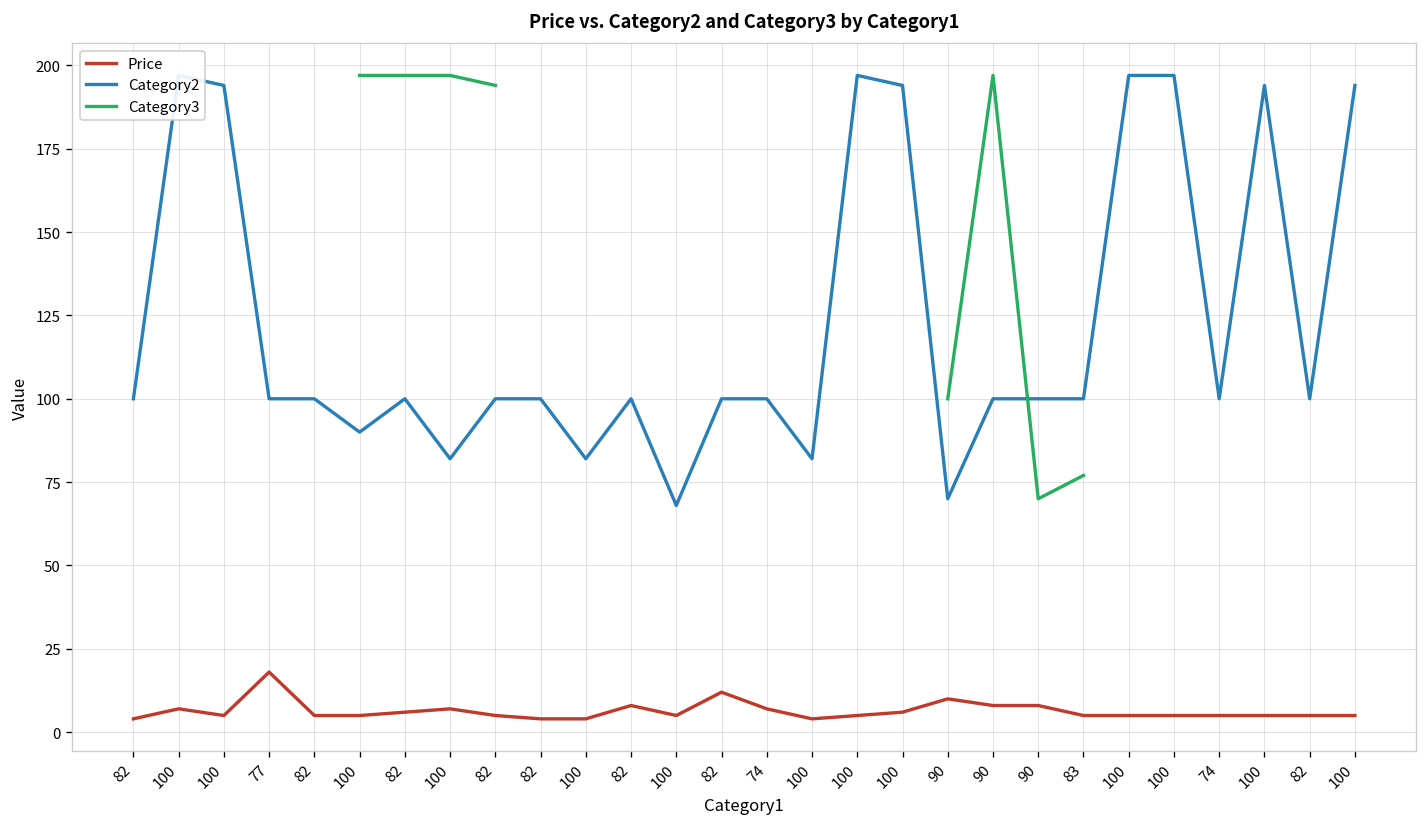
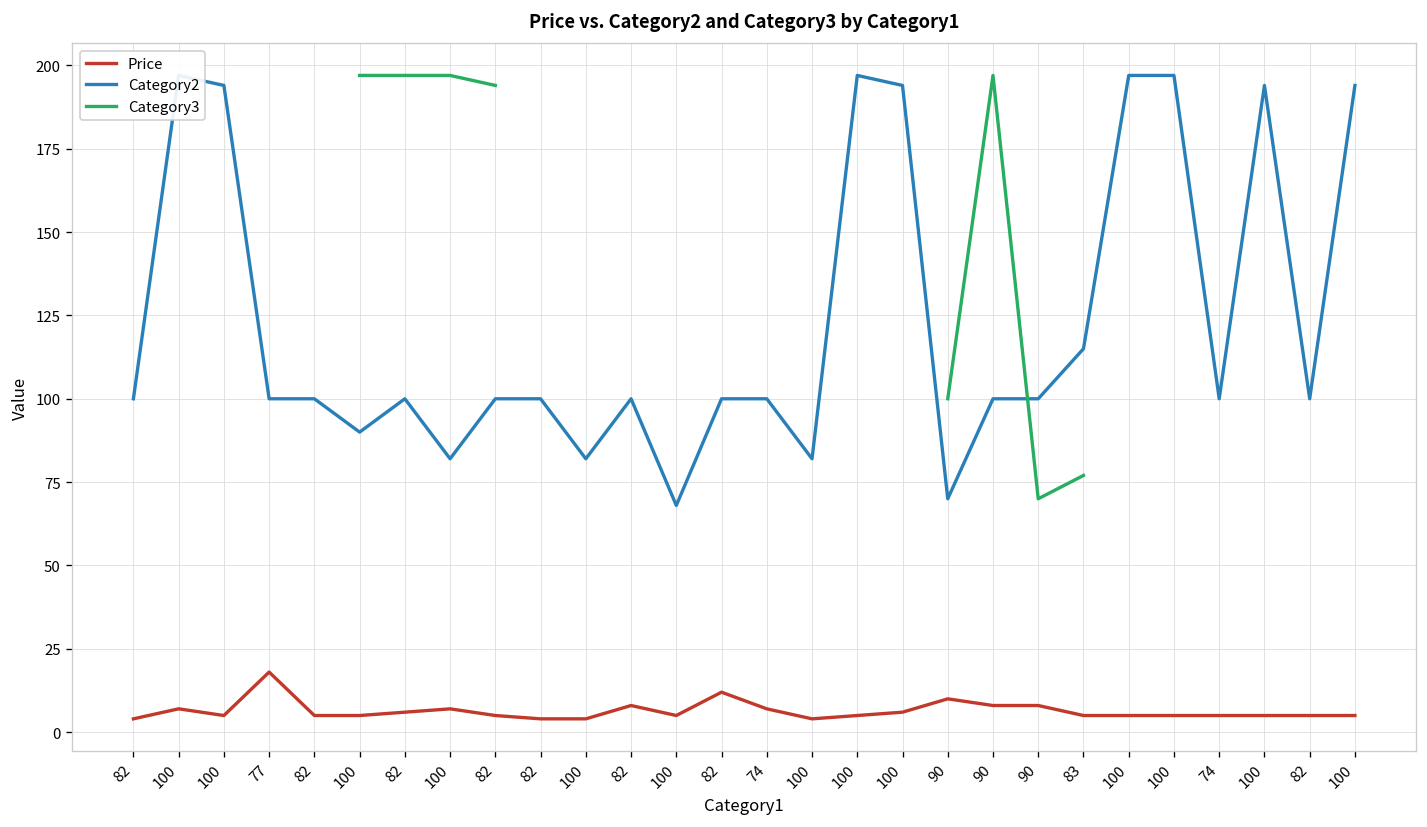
  {
    "Price": {
      "77": 18,
      "83": 5
    },
    "Category2": {
      "77": 100,
-     "83": 100
+     "83": 115
    },
    "Category3": {
      "77": 197,
      "83": 77
    }
  }
